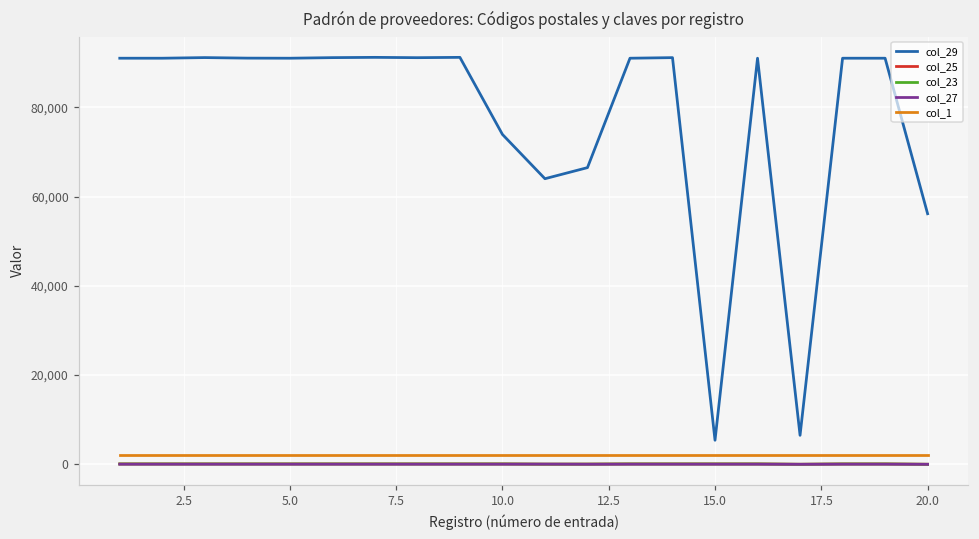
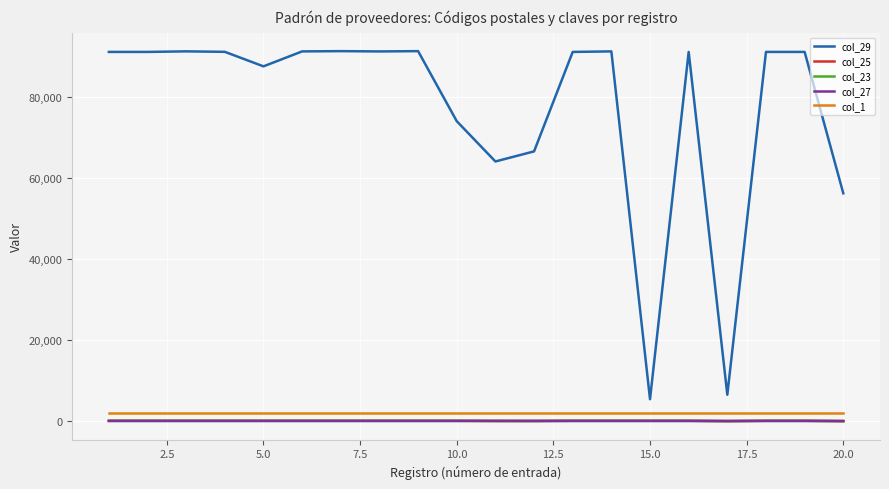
  {
    "col_29": {
-     "5.0": "91,000",
+     "5.0": "87,000",
      "10.0": "74,000",
      "15.0": "5,000",
      "20.0": "56,000"
    },
    "col_27": {
      "5.0": "0",
      "10.0": "0",
      "15.0": "0",
      "20.0": "0"
    },
    "col_1": {
      "5.0": "2,000",
      "10.0": "2,000",
      "15.0": "2,000",
      "20.0": "2,000"
    }
  }
